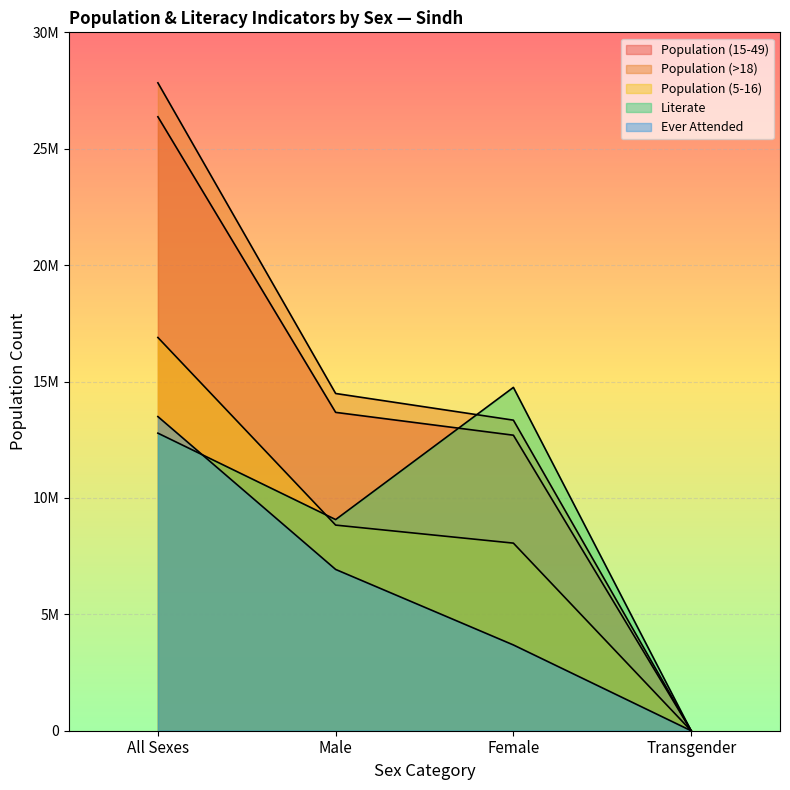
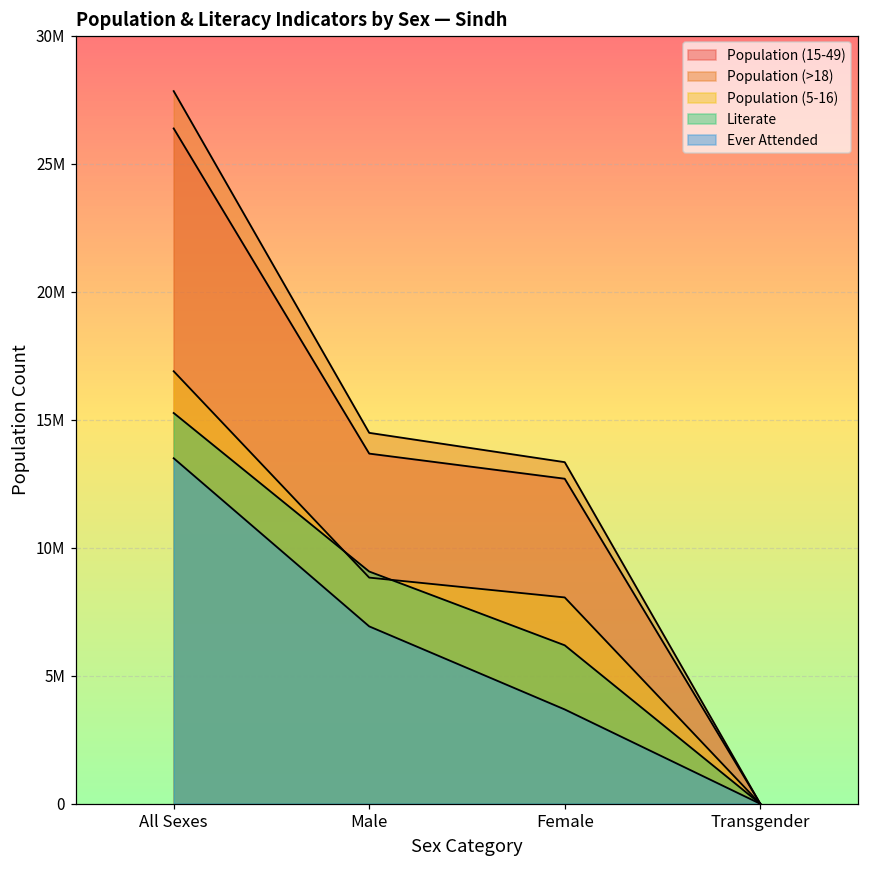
  {
    "Literate": {
-     "All Sexes": 12800000,
+     "All Sexes": 15300000,
      "Male": 9100000,
-     "Female": 14700000
+     "Female": 6200000
    },
    "Ever Attended": {
      "All Sexes": 13500000,
      "Male": 6900000,
      "Female": 3700000
    }
  }
